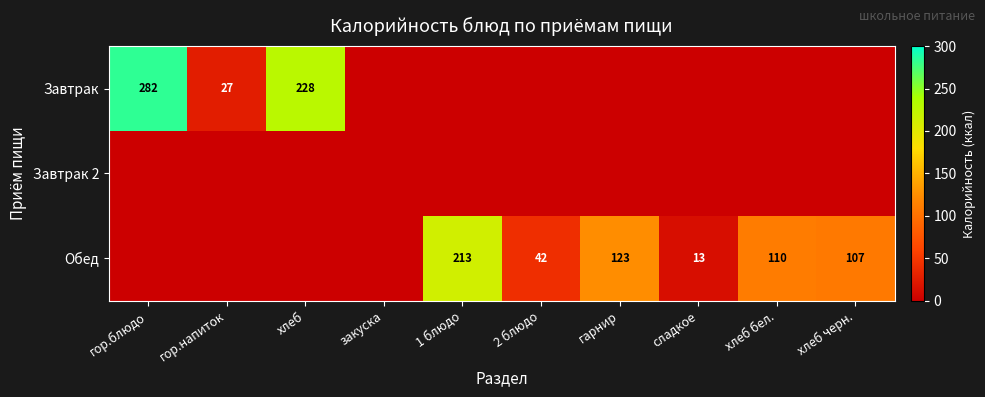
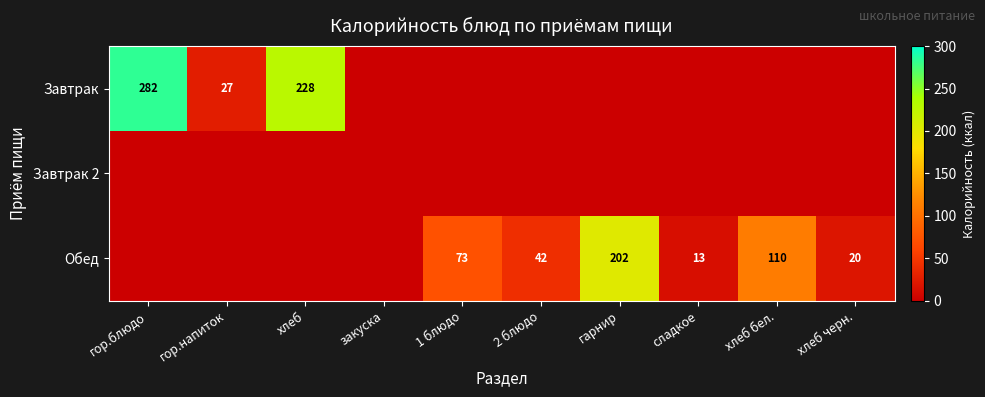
  {
    "Завтрак": {
      "гор.блюдо": 282,
      "гор.напиток": 27,
      "хлеб": 228
    },
    "Обед": {
-     "1 блюдо": 213,
+     "1 блюдо": 73,
      "2 блюдо": 42,
-     "гарнир": 123,
+     "гарнир": 202,
      "сладкое": 13,
      "хлеб бел.": 110,
-     "хлеб черн.": 107
+     "хлеб черн.": 20
    }
  }
